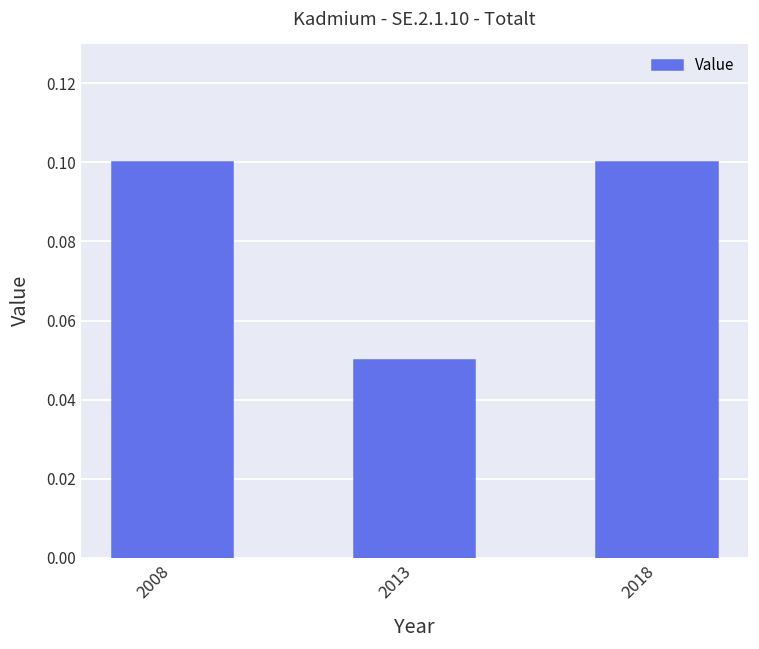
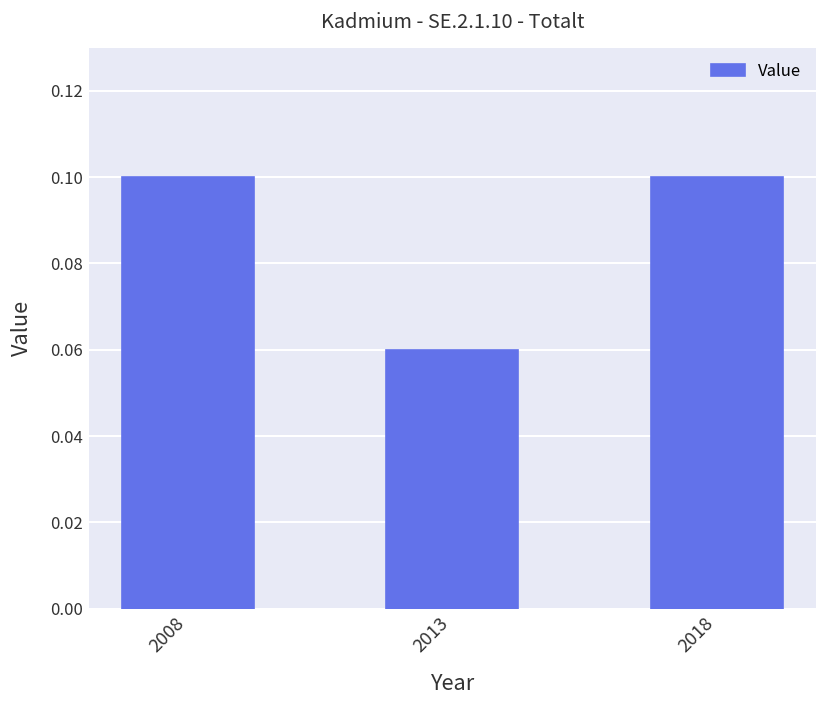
  {
    "2008": 0.10,
-   "2013": 0.05,
+   "2013": 0.06,
    "2018": 0.10
  }
